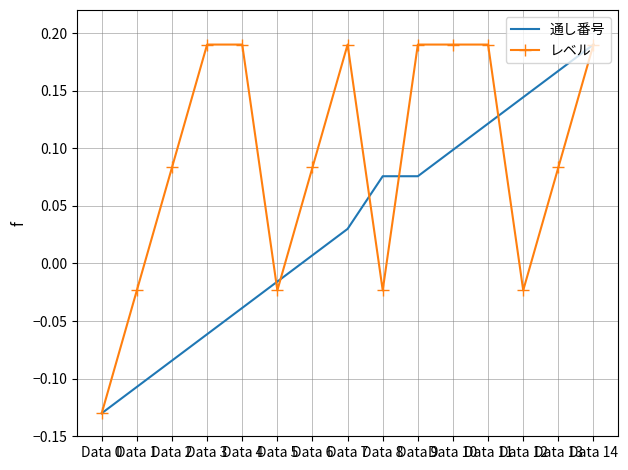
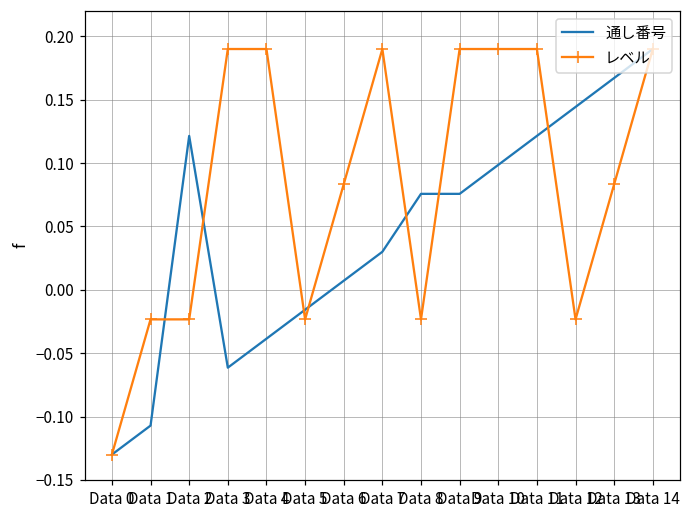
  {
    "通し番号": {
-     "Data 2": -0.084,
+     "Data 2": 0.121,
      "Data 6": 0.007,
      "Data 8": 0.076
    },
    "レベル": {
-     "Data 2": 0.083,
+     "Data 2": -0.023,
      "Data 6": 0.083,
      "Data 8": -0.023
    }
  }
